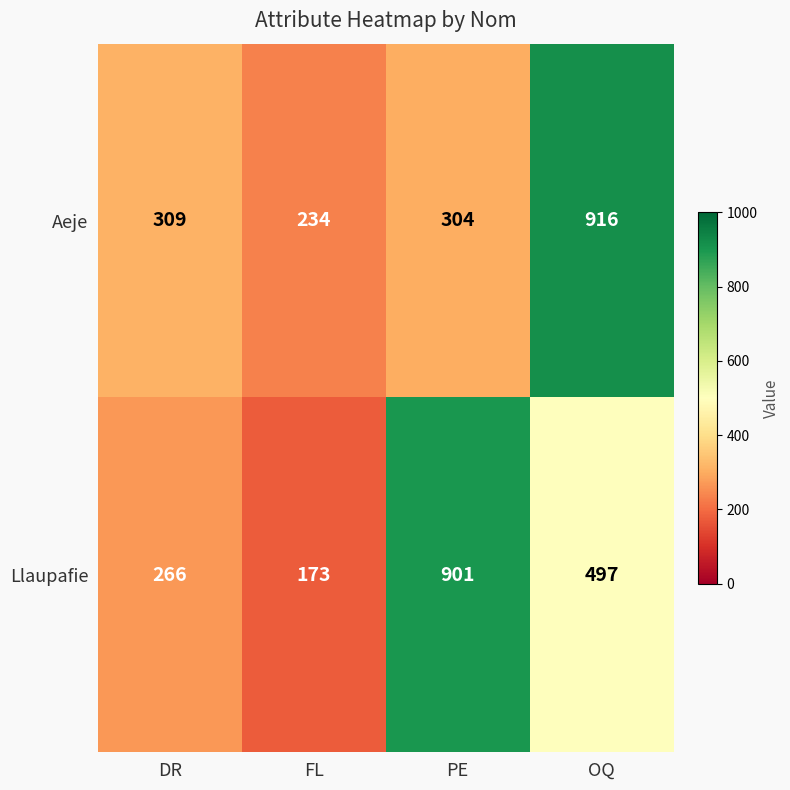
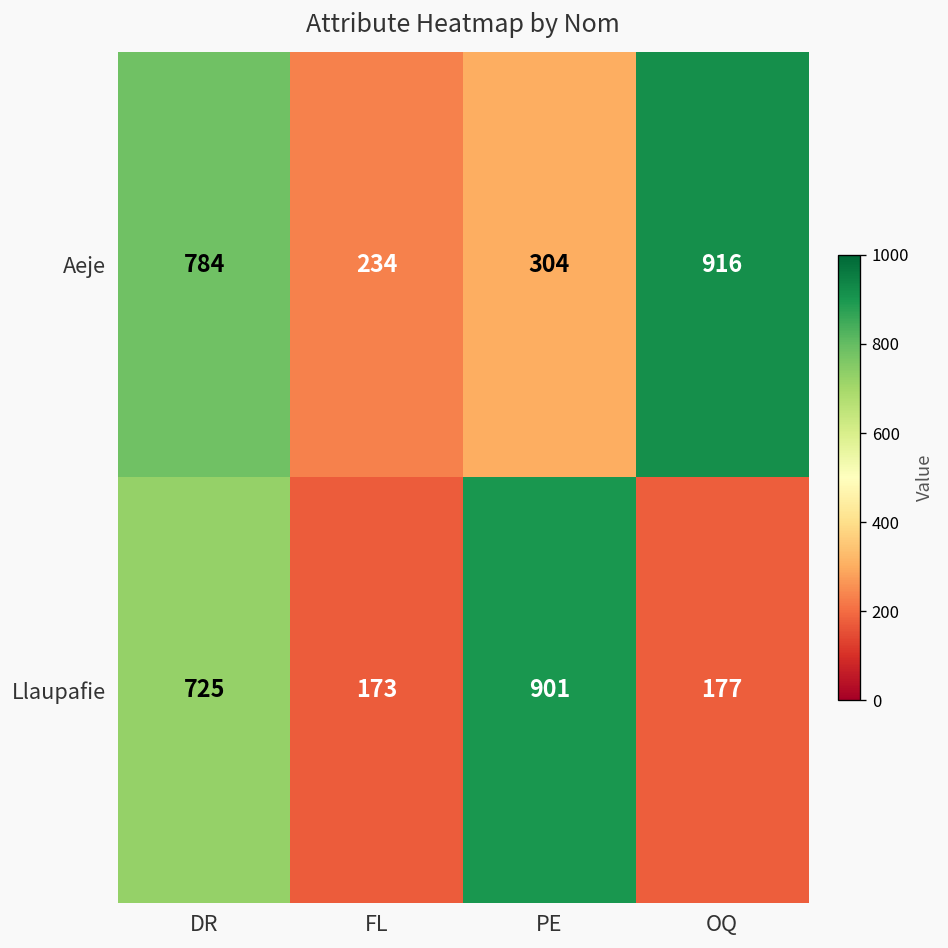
  {
    "Aeje": {
-     "DR": 309,
+     "DR": 784,
      "FL": 234,
      "PE": 304,
      "OQ": 916
    },
    "Llaupafie": {
-     "DR": 266,
+     "DR": 725,
      "FL": 173,
      "PE": 901,
-     "OQ": 497
+     "OQ": 177
    }
  }
